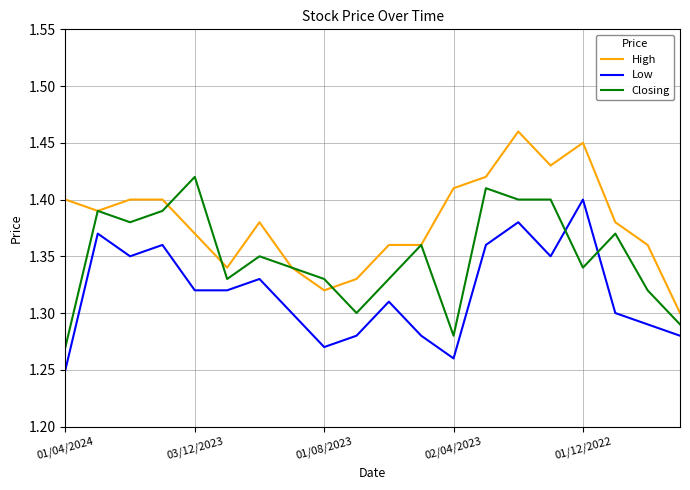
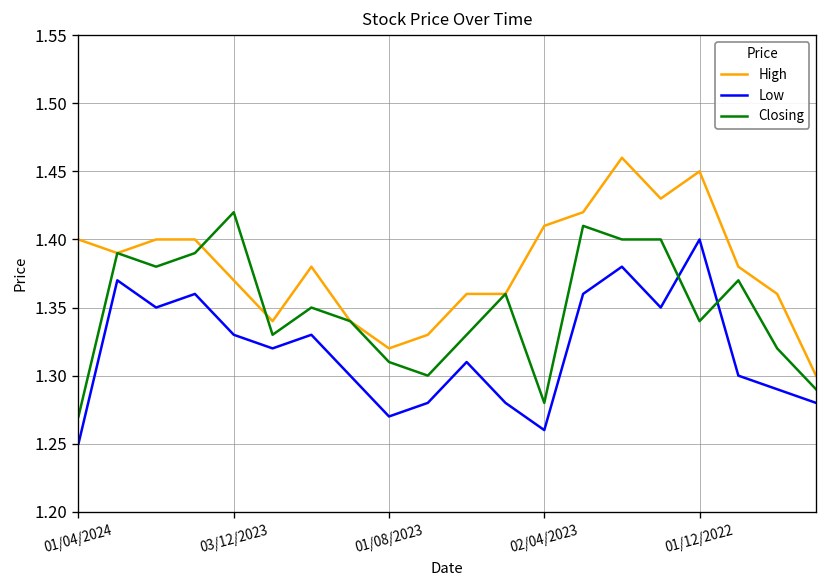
  {
    "High": {
      "01/04/2024": 1.40,
      "03/12/2023": 1.37,
      "01/08/2023": 1.32,
      "02/04/2023": 1.41,
      "01/12/2022": 1.45
    },
    "Low": {
      "01/04/2024": 1.25,
-     "03/12/2023": 1.32,
+     "03/12/2023": 1.33,
      "01/08/2023": 1.27,
      "02/04/2023": 1.26,
      "01/12/2022": 1.40
    },
    "Closing": {
      "01/04/2024": 1.27,
      "03/12/2023": 1.42,
-     "01/08/2023": 1.33,
+     "01/08/2023": 1.31,
      "02/04/2023": 1.28,
      "01/12/2022": 1.34
    }
  }
